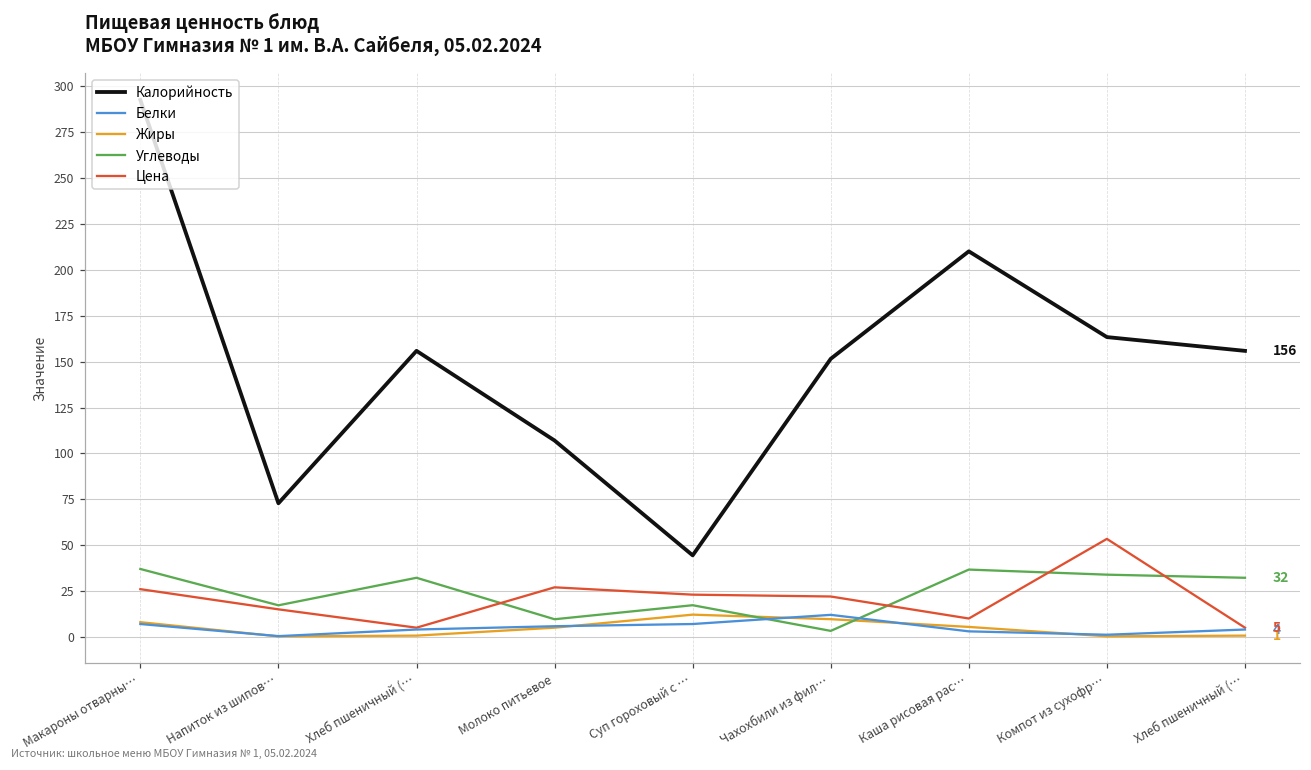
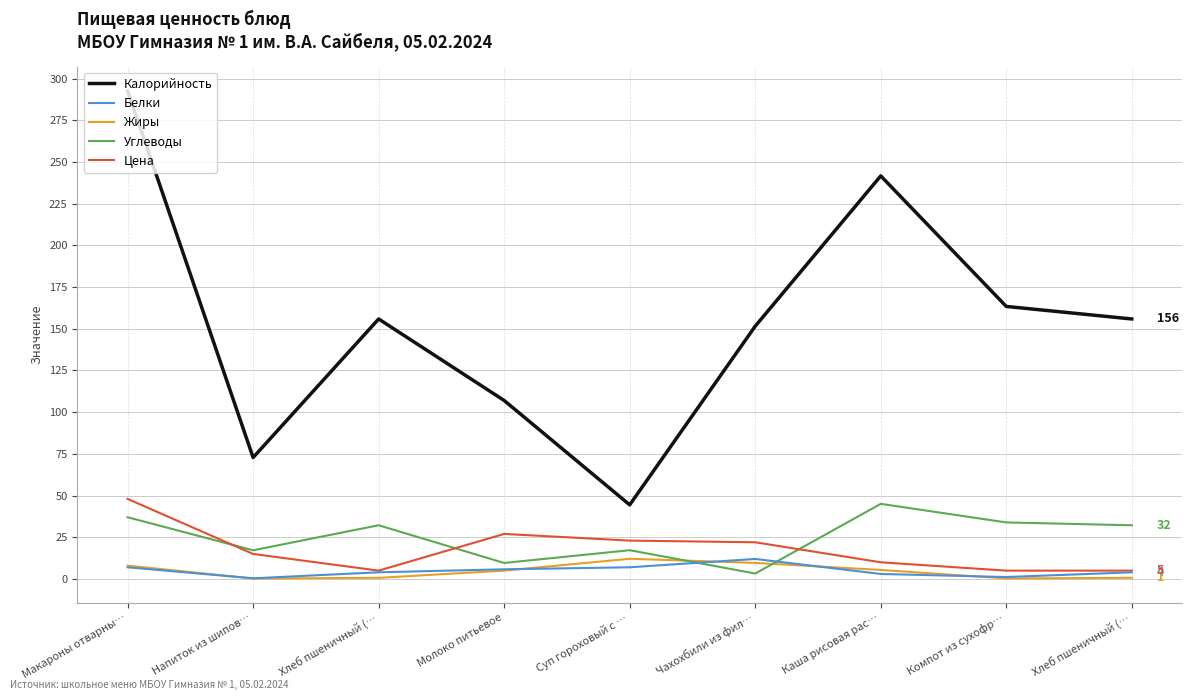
  {
    "Калорийность": {
      "Напиток из шипов…": 73,
      "Молоко питьевое": 107,
      "Суп гороховый с …": 44,
      "Чахохбили из фил…": 152,
-     "Каша рисовая рас…": 210,
+     "Каша рисовая рас…": 242,
      "Компот из сухофр…": 163
    },
    "Белки": {
      "Суп гороховый с …": 7,
      "Чахохбили из фил…": 12,
      "Каша рисовая рас…": 3
    },
    "Жиры": {
      "Суп гороховый с …": 12,
      "Чахохбили из фил…": 10,
      "Каша рисовая рас…": 5
    },
    "Углеводы": {
      "Макароны отварны…": 37,
      "Напиток из шипов…": 17,
      "Молоко питьевое": 10,
      "Суп гороховый с …": 17,
      "Чахохбили из фил…": 3,
-     "Каша рисовая рас…": 37,
+     "Каша рисовая рас…": 45,
      "Компот из сухофр…": 34
    },
    "Цена": {
-     "Макароны отварны…": 26,
+     "Макароны отварны…": 48,
      "Напиток из шипов…": 15,
      "Молоко питьевое": 27,
      "Суп гороховый с …": 23,
      "Чахохбили из фил…": 22,
      "Каша рисовая рас…": 10,
-     "Компот из сухофр…": 53
+     "Компот из сухофр…": 5
    }
  }
